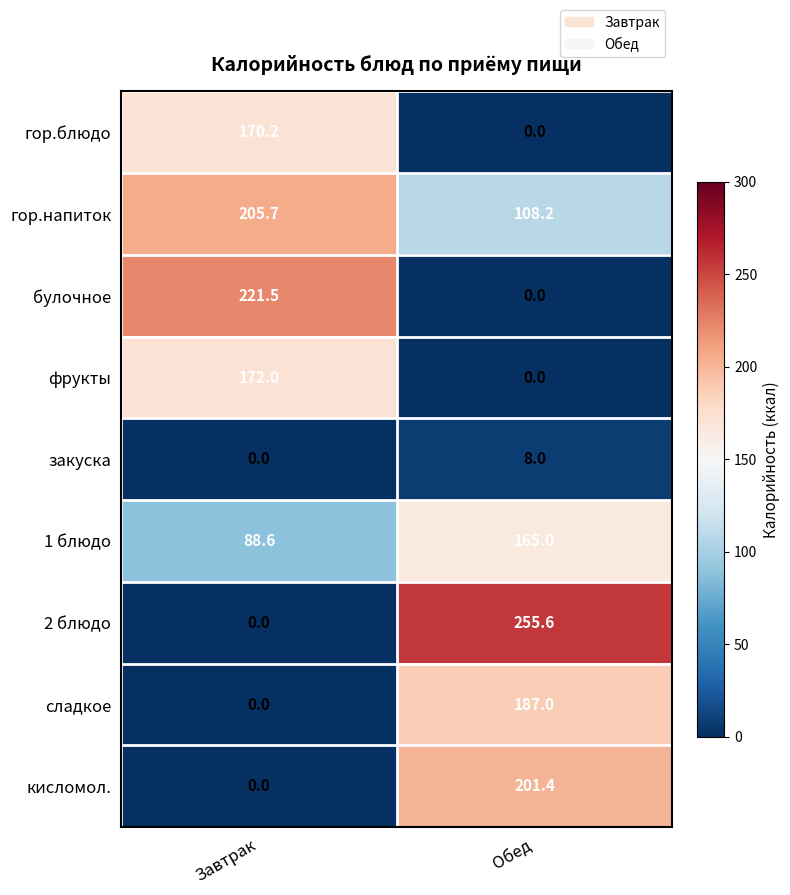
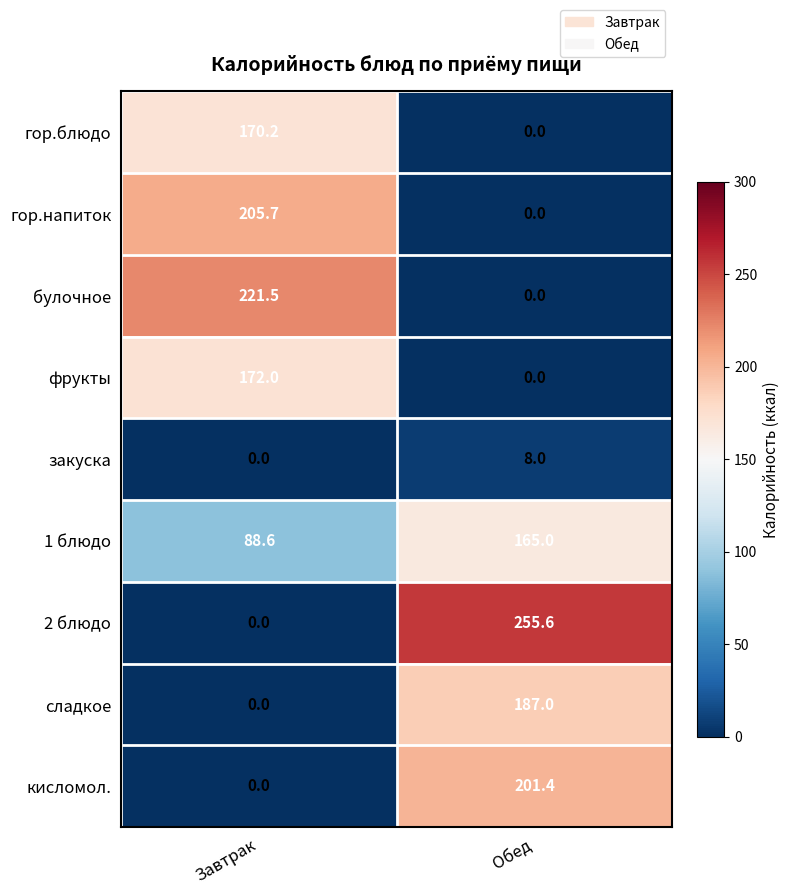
  {
    "гор.блюдо": {
      "Обед": 0.0
    },
    "гор.напиток": {
      "Завтрак": 205.7,
-     "Обед": 108.2
+     "Обед": 0.0
    },
    "булочное": {
      "Завтрак": 221.5,
      "Обед": 0.0
    },
    "фрукты": {
      "Обед": 0.0
    },
    "закуска": {
      "Завтрак": 0.0,
      "Обед": 8.0
    },
    "1 блюдо": {
      "Завтрак": 88.6
    },
    "2 блюдо": {
      "Завтрак": 0.0,
      "Обед": 255.6
    },
    "сладкое": {
      "Завтрак": 0.0,
      "Обед": 187.0
    },
    "кисломол.": {
      "Завтрак": 0.0,
      "Обед": 201.4
    }
  }
